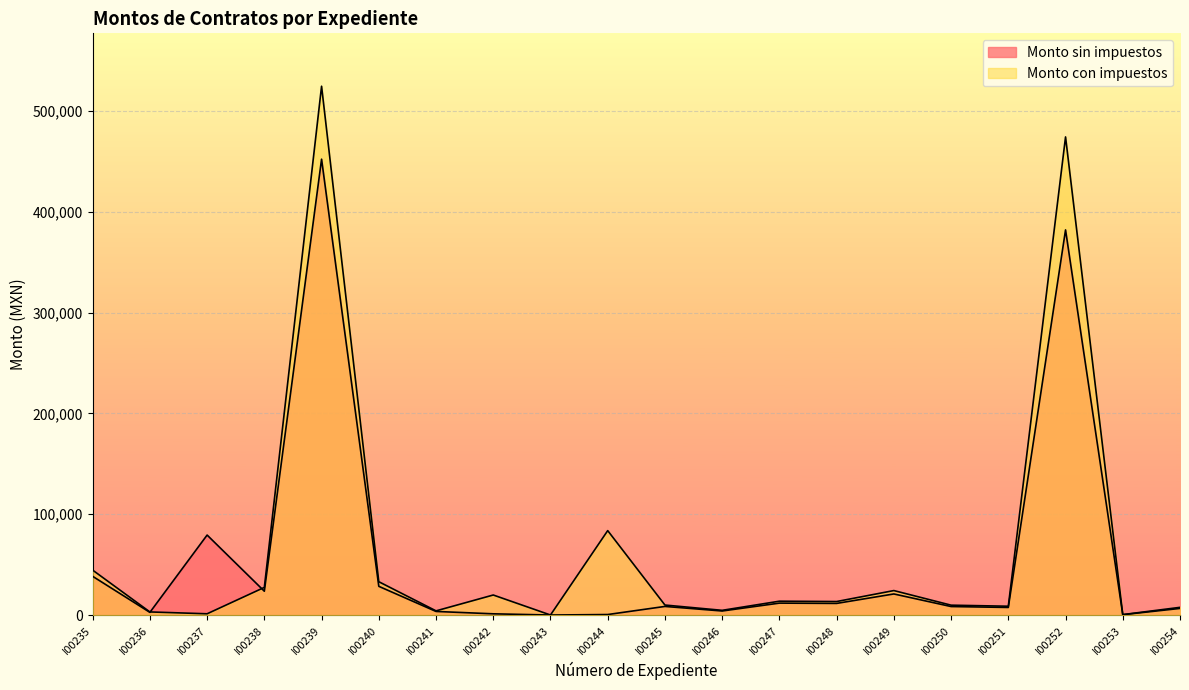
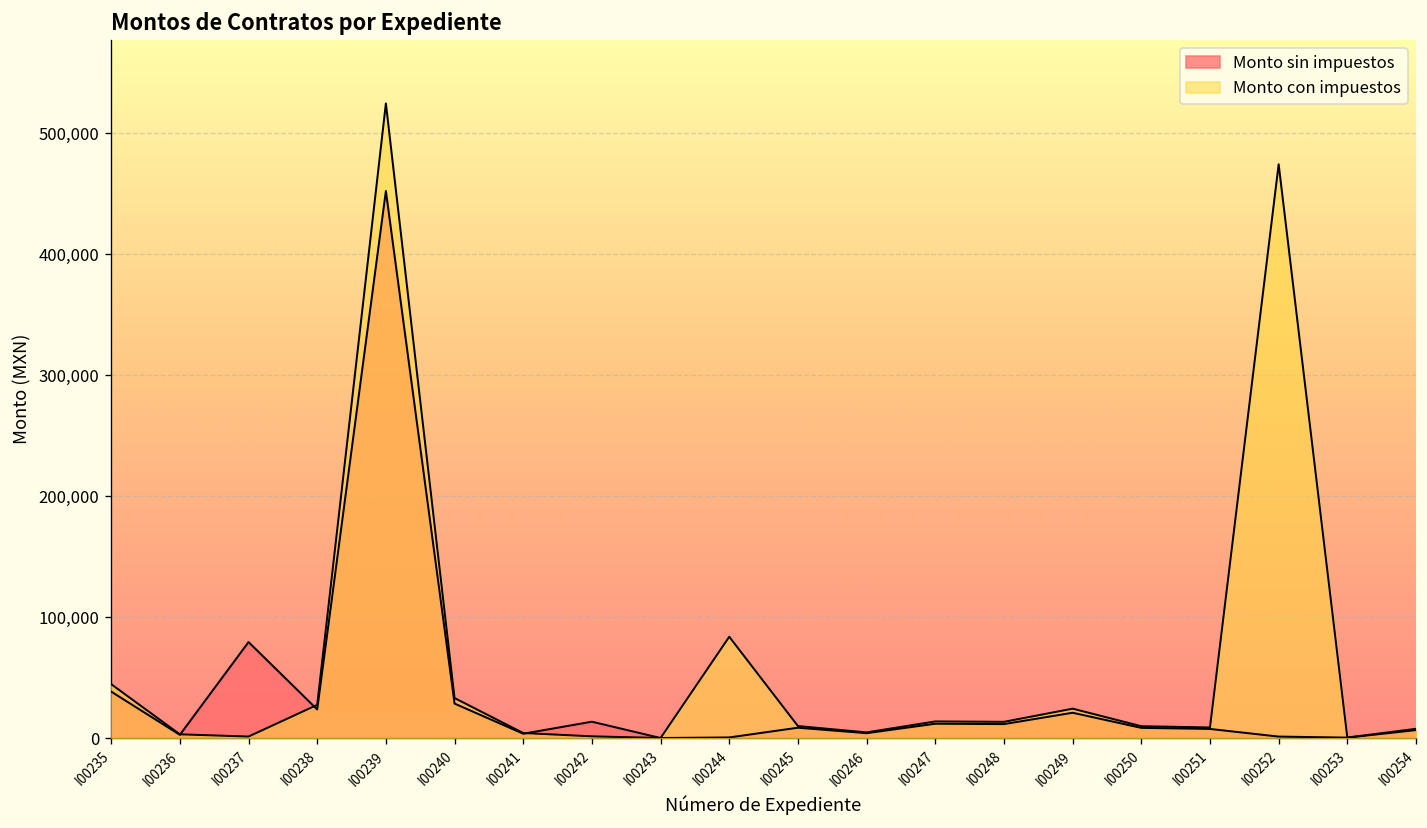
  {
    "Monto sin impuestos": {
      "I00235": "38,000",
      "I00237": "79,000",
      "I00238": "24,000",
      "I00239": "452,000",
      "I00240": "29,000",
-     "I00242": "1,000",
+     "I00242": "14,000",
      "I00244": "1,000",
      "I00249": "21,000",
-     "I00252": "382,000"
+     "I00252": "1,000"
    },
    "Monto con impuestos": {
      "I00235": "45,000",
      "I00237": "1,000",
      "I00238": "28,000",
      "I00239": "525,000",
      "I00240": "33,000",
-     "I00242": "20,000",
+     "I00242": "2,000",
      "I00244": "84,000",
      "I00249": "24,000",
      "I00252": "474,000"
    }
  }
